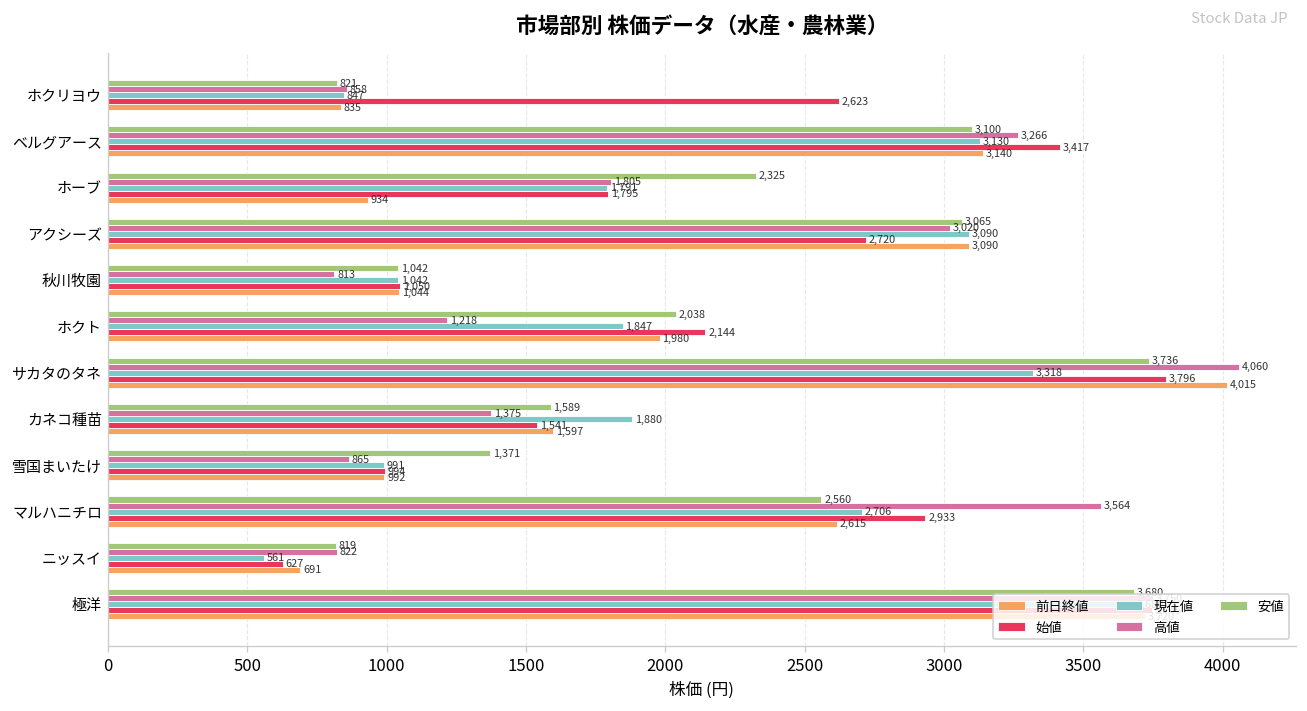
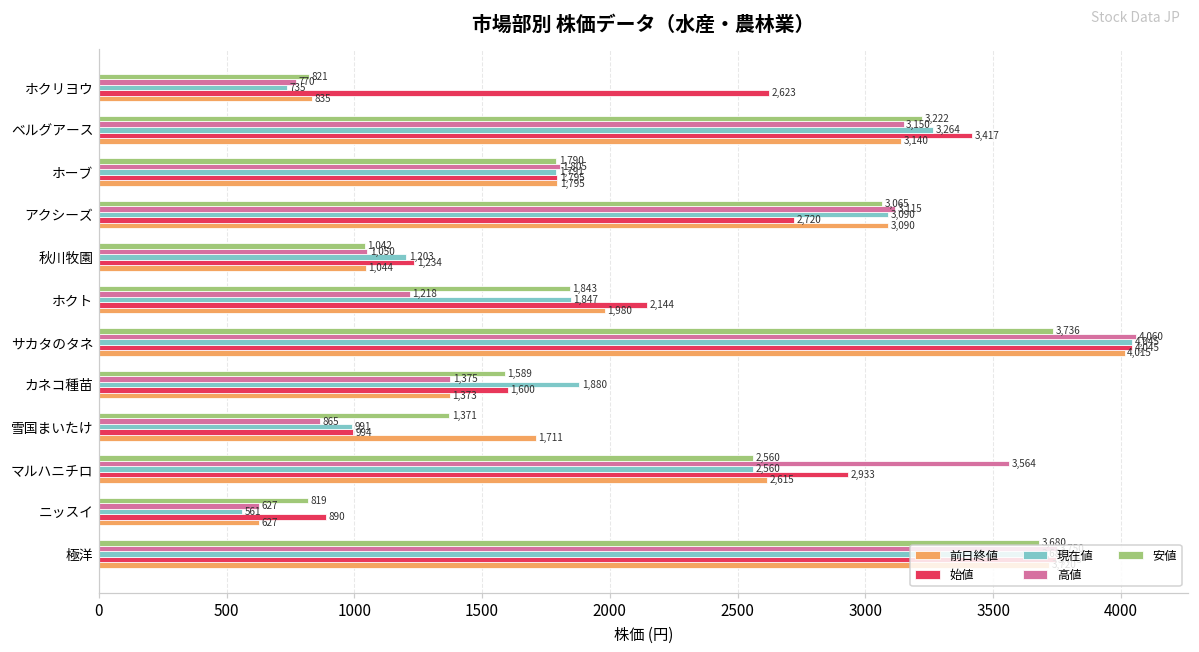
  {
    "前日終値": {
      "ホクリヨウ": "835",
      "ベルグアース": "3,140",
-     "ホーブ": "934",
+     "ホーブ": "1,795",
      "アクシーズ": "3,090",
      "ホクト": "1,980",
      "サカタのタネ": "4,015",
-     "カネコ種苗": "1,597",
-     "雪国まいたけ": "992",
+     "カネコ種苗": "1,373",
+     "雪国まいたけ": "1,711",
      "マルハニチロ": "2,615",
-     "ニッスイ": "691"
+     "ニッスイ": "627"
    },
    "始値": {
      "ホクリヨウ": "2,623",
      "ベルグアース": "3,417",
      "アクシーズ": "2,720",
-     "秋川牧園": "1,050",
+     "秋川牧園": "1,234",
      "ホクト": "2,144",
-     "サカタのタネ": "3,796",
-     "カネコ種苗": "1,541",
+     "サカタのタネ": "4,045",
+     "カネコ種苗": "1,600",
      "マルハニチロ": "2,933",
-     "ニッスイ": "627"
+     "ニッスイ": "890"
    },
    "現在値": {
-     "ホクリヨウ": "847",
-     "ベルグアース": "3,130",
+     "ホクリヨウ": "735",
+     "ベルグアース": "3,264",
      "アクシーズ": "3,090",
-     "秋川牧園": "1,042",
+     "秋川牧園": "1,203",
      "ホクト": "1,847",
-     "サカタのタネ": "3,318",
+     "サカタのタネ": "4,045",
      "カネコ種苗": "1,880",
-     "マルハニチロ": "2,706",
+     "マルハニチロ": "2,560",
      "ニッスイ": "561"
    },
    "高値": {
-     "ホクリヨウ": "858",
-     "ベルグアース": "3,266",
-     "アクシーズ": "3,020",
-     "秋川牧園": "813",
+     "ホクリヨウ": "770",
+     "ベルグアース": "3,150",
+     "アクシーズ": "3,115",
+     "秋川牧園": "1,050",
      "ホクト": "1,218",
      "サカタのタネ": "4,060",
      "カネコ種苗": "1,375",
      "雪国まいたけ": "865",
      "マルハニチロ": "3,564",
-     "ニッスイ": "822"
+     "ニッスイ": "627"
    },
    "安値": {
-     "ベルグアース": "3,100",
-     "ホーブ": "2,325",
+     "ベルグアース": "3,222",
+     "ホーブ": "1,790",
      "秋川牧園": "1,042",
-     "ホクト": "2,038",
+     "ホクト": "1,843",
      "サカタのタネ": "3,736",
      "カネコ種苗": "1,589",
      "雪国まいたけ": "1,371",
      "マルハニチロ": "2,560"
    }
  }
